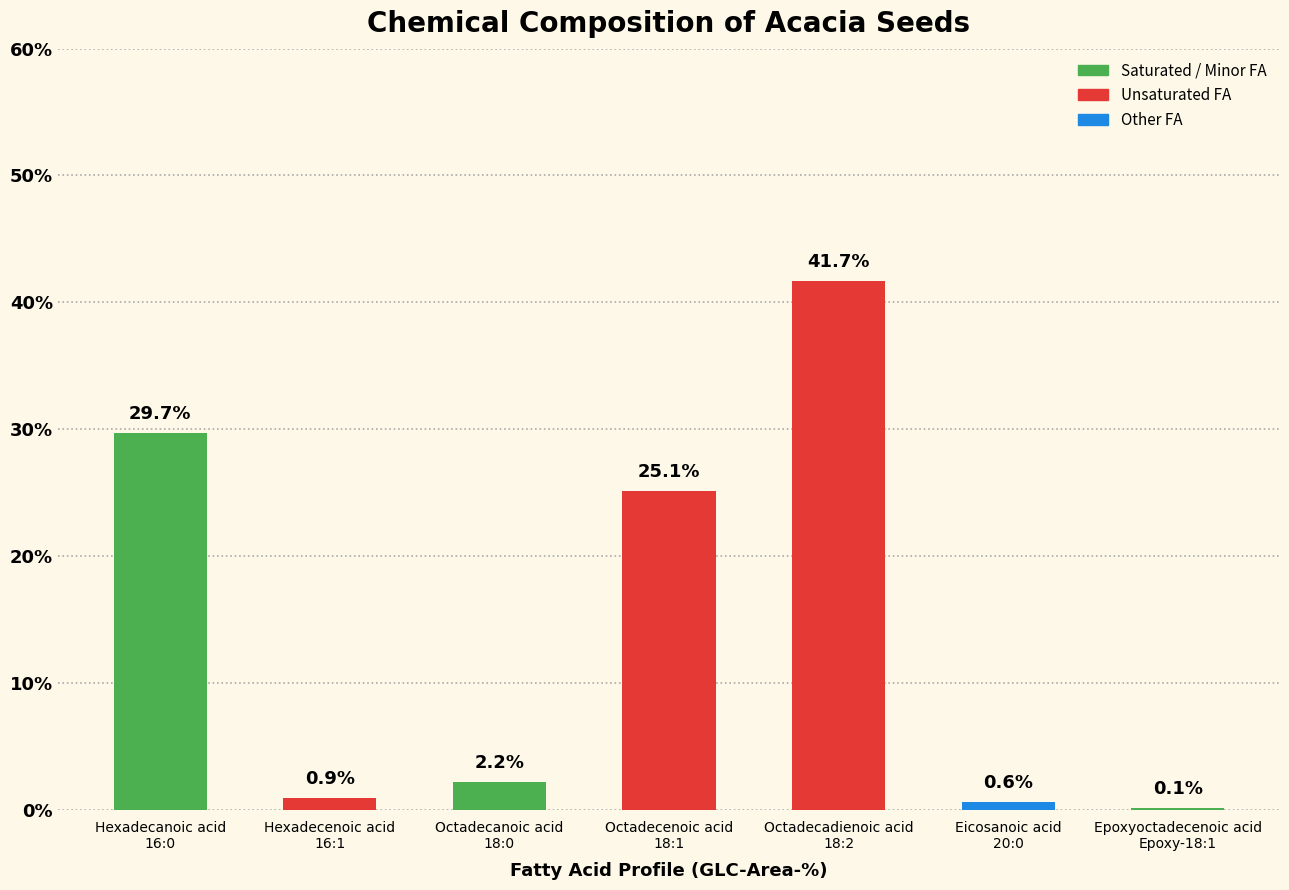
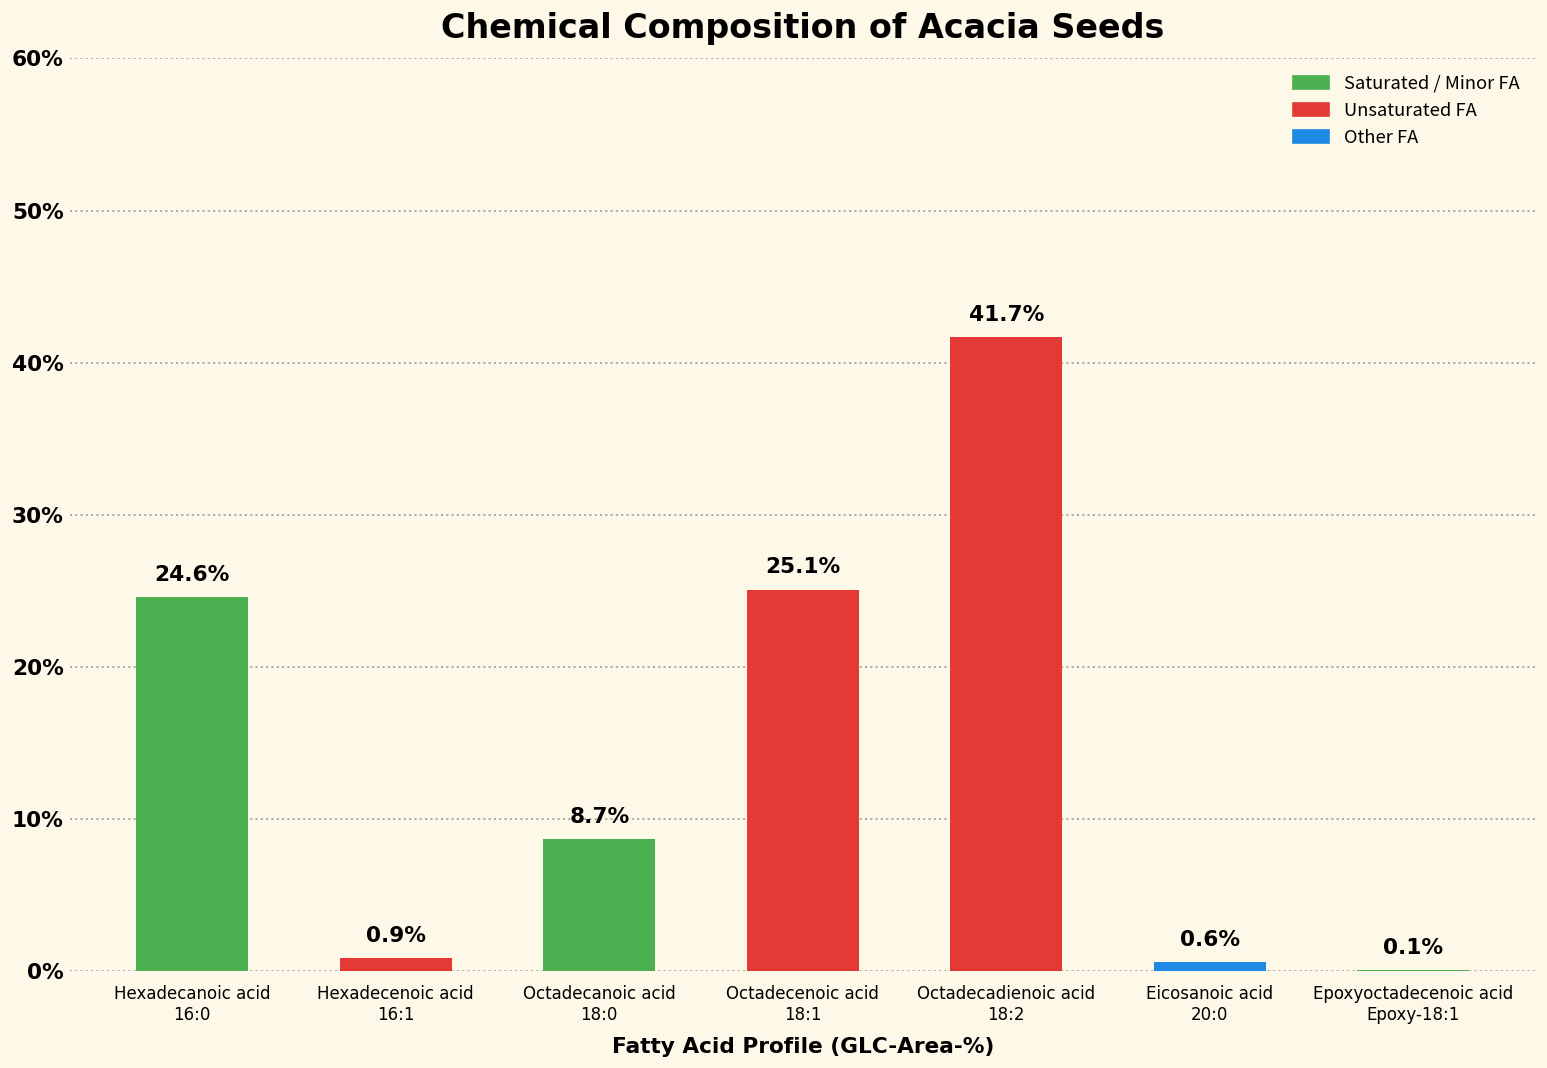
  {
-   "Hexadecanoic acid 16:0": "29.7%",
+   "Hexadecanoic acid 16:0": "24.6%",
    "Hexadecenoic acid 16:1": "0.9%",
-   "Octadecanoic acid 18:0": "2.2%",
+   "Octadecanoic acid 18:0": "8.7%",
    "Octadecenoic acid 18:1": "25.1%",
    "Octadecadienoic acid 18:2": "41.7%",
    "Eicosanoic acid 20:0": "0.6%",
    "Epoxyoctadecenoic acid Epoxy-18:1": "0.1%"
  }
